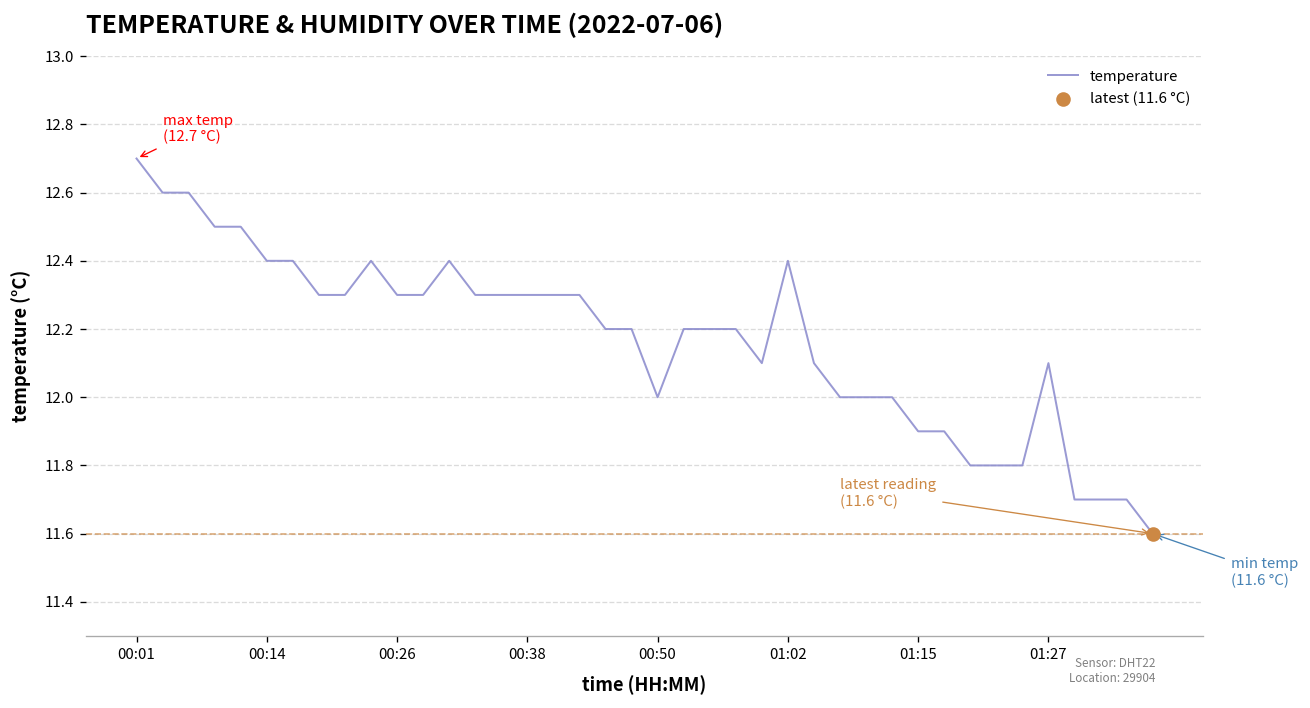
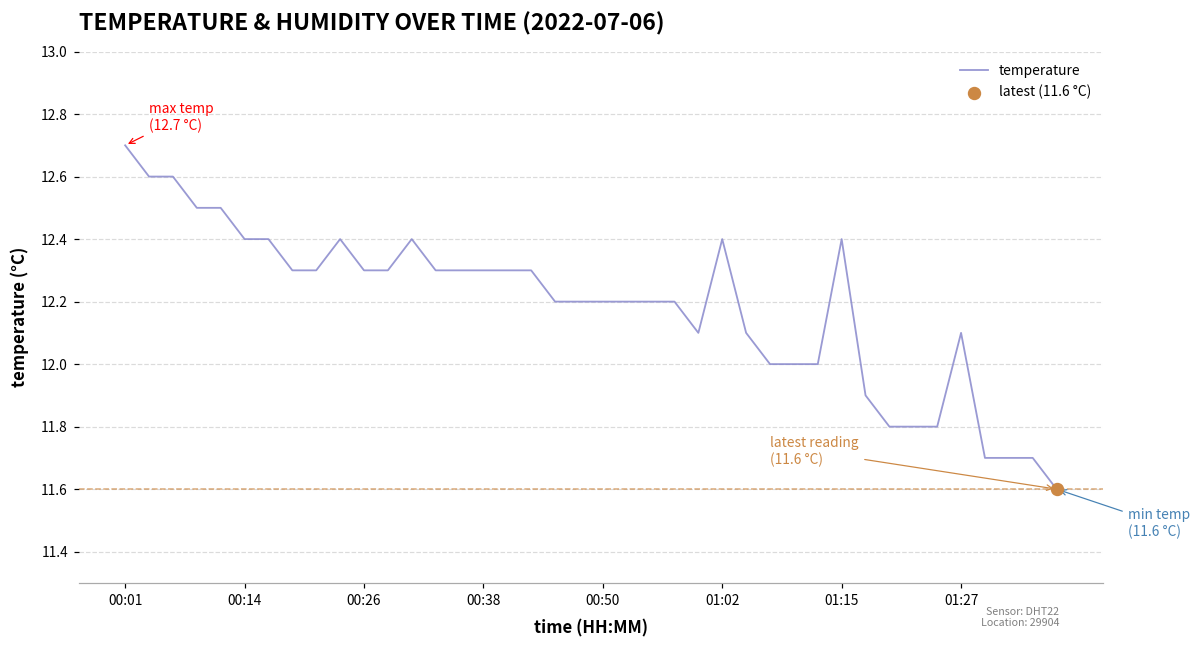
  {
    "temperature": {
      "00:14": 12.4,
      "00:26": 12.3,
      "00:38": 12.3,
-     "00:50": 12.0,
+     "00:50": 12.2,
      "01:02": 12.4,
-     "01:15": 11.9,
+     "01:15": 12.4,
      "01:27": 12.1
    }
  }
